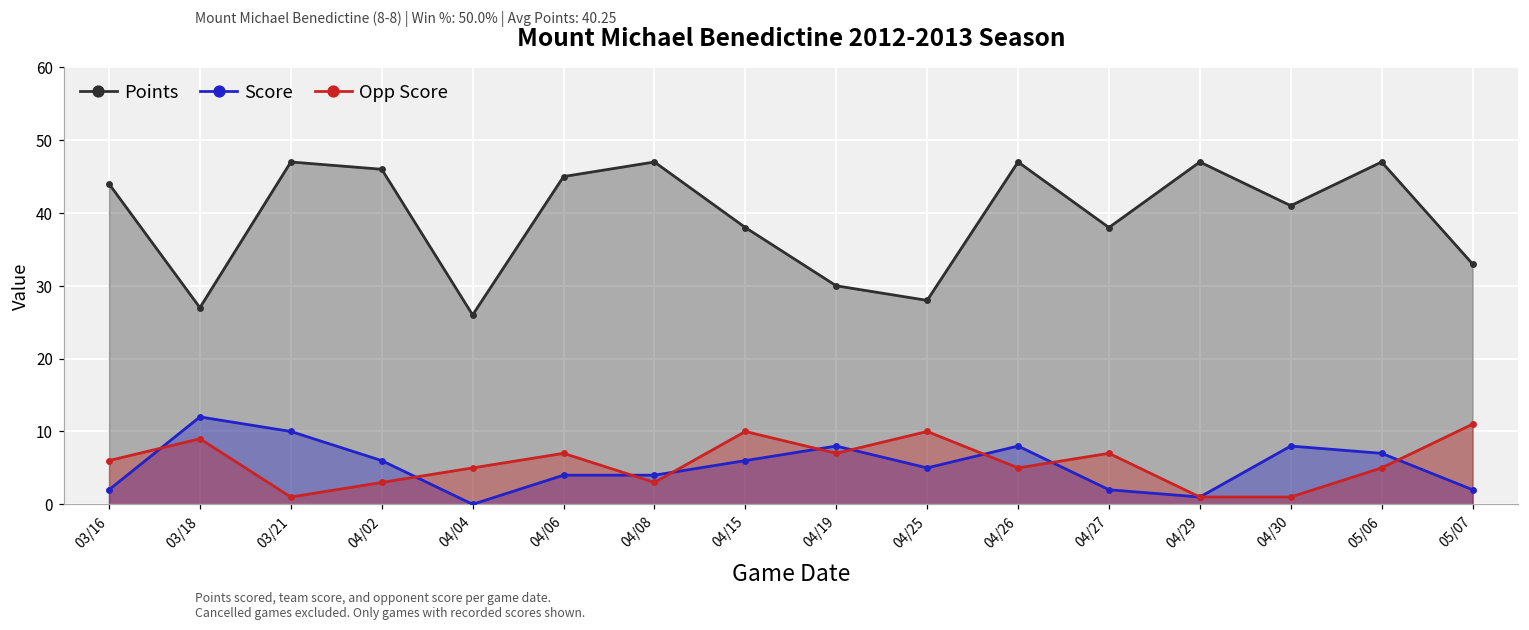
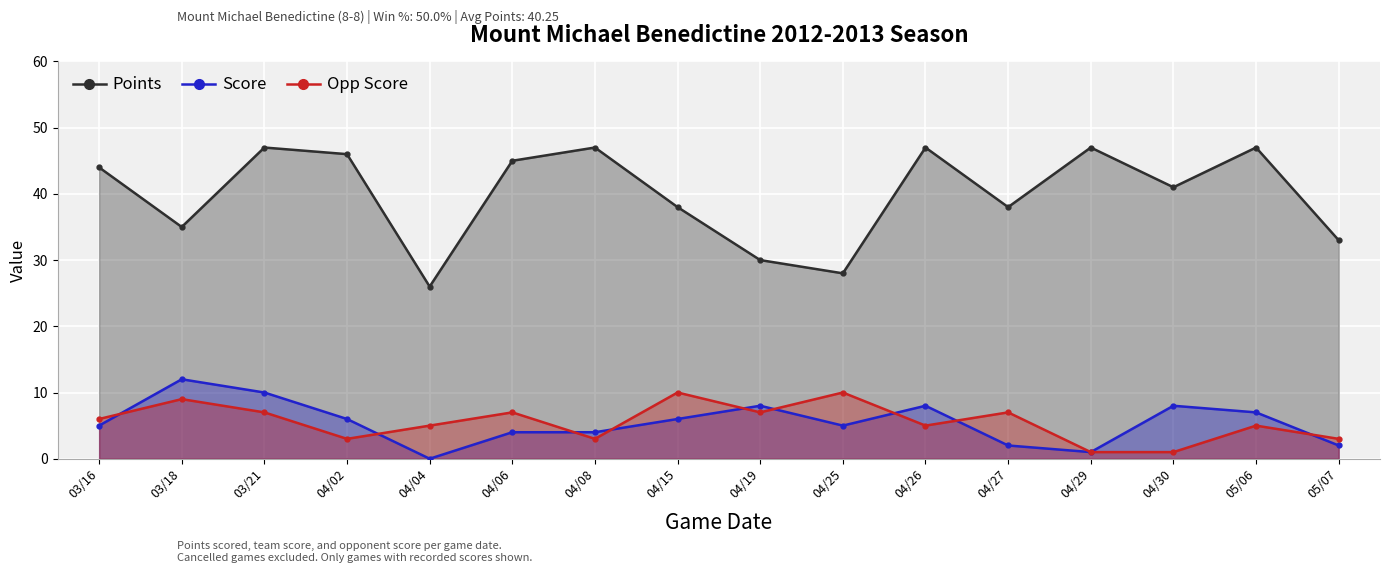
  {
    "Points": {
      "03/16": 44,
-     "03/18": 27,
+     "03/18": 35,
      "03/21": 47,
      "04/02": 46,
      "04/04": 26,
      "04/06": 45,
      "04/08": 47,
      "04/15": 38,
      "04/19": 30,
      "04/25": 28,
      "04/26": 47,
      "04/27": 38,
      "04/29": 47,
      "04/30": 41,
      "05/06": 47,
      "05/07": 33
    },
    "Score": {
-     "03/16": 2,
+     "03/16": 5,
      "03/18": 12,
      "03/21": 10,
      "04/02": 6,
      "04/04": 0,
      "04/06": 4,
      "04/08": 4,
      "04/15": 6,
      "04/19": 8,
      "04/25": 5,
      "04/26": 8,
      "04/27": 2,
      "04/30": 8,
      "05/06": 7,
      "05/07": 2
    },
    "Opp Score": {
      "03/16": 6,
      "03/18": 9,
-     "03/21": 1,
+     "03/21": 7,
      "04/02": 3,
      "04/04": 5,
      "04/06": 7,
      "04/08": 3,
      "04/15": 10,
      "04/19": 7,
      "04/25": 10,
      "04/26": 5,
      "04/27": 7,
      "04/30": 1,
      "05/06": 5,
-     "05/07": 11
+     "05/07": 3
    }
  }
